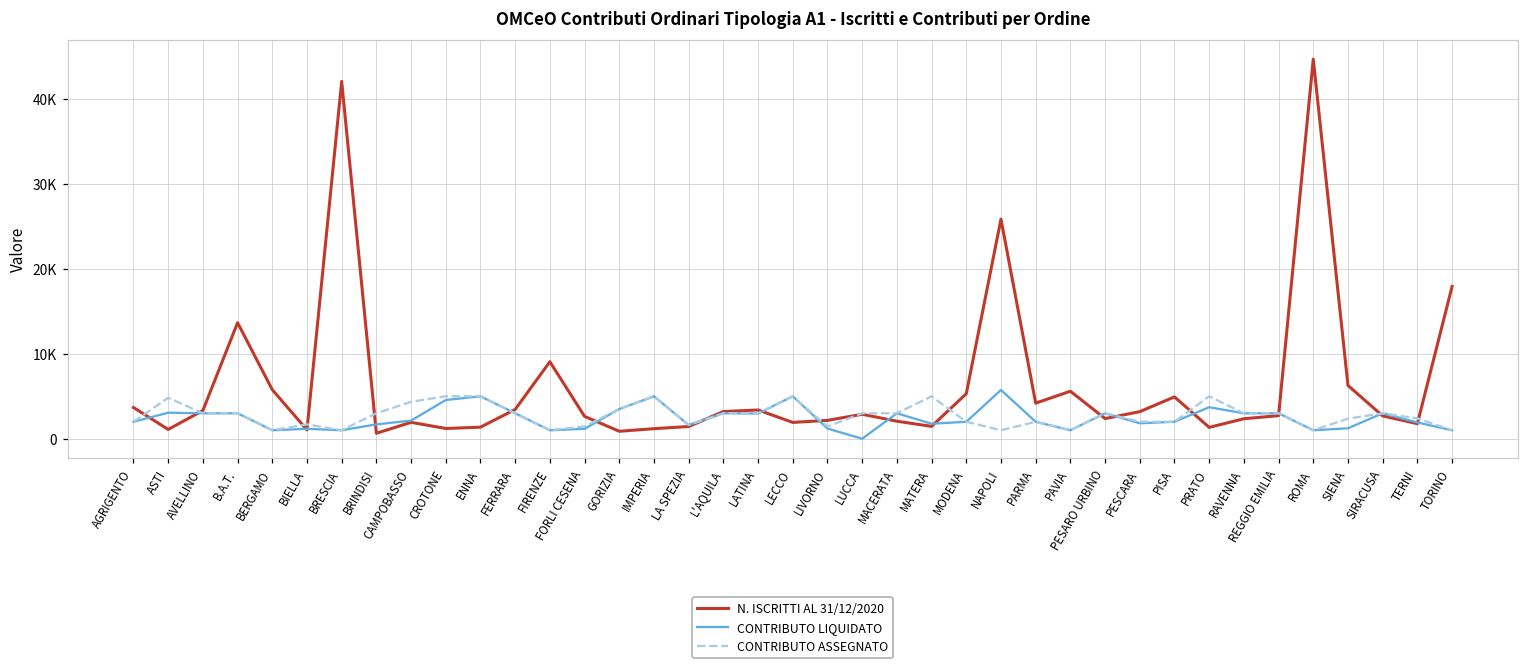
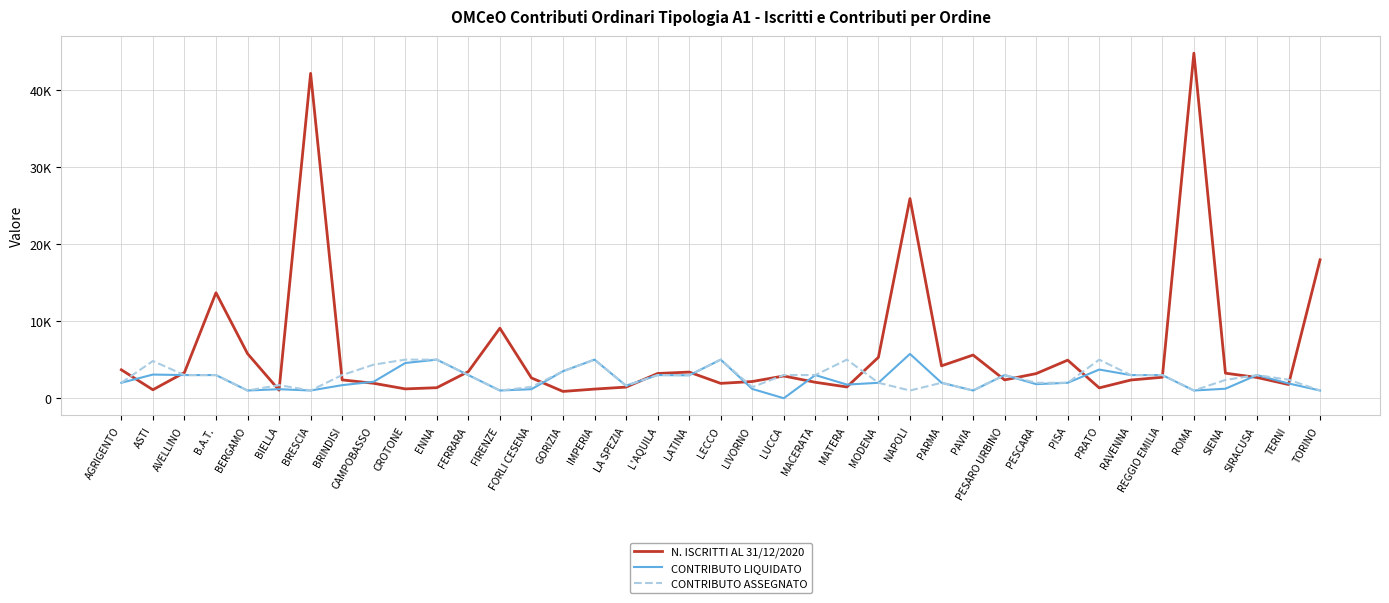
  {
    "N. ISCRITTI AL 31/12/2020": {
      "AGRIGENTO": 4000,
      "ASTI": 1000,
      "AVELLINO": 3000,
      "B.A.T.": 14000,
      "BERGAMO": 6000,
      "BRESCIA": 42000,
-     "BRINDISI": 1000,
+     "BRINDISI": 2000,
      "CROTONE": 1000,
      "ENNA": 1000,
      "FERRARA": 3000,
      "FIRENZE": 9000,
      "FORLI CESENA": 3000,
      "GORIZIA": 1000,
      "IMPERIA": 1000,
      "LATINA": 3000,
      "LECCO": 2000,
      "LIVORNO": 2000,
      "MACERATA": 2000,
      "MODENA": 5000,
      "NAPOLI": 26000,
      "PARMA": 4000,
      "PAVIA": 6000,
      "PESARO URBINO": 2000,
      "PESCARA": 3000,
      "PISA": 5000,
      "PRATO": 1000,
      "RAVENNA": 2000,
      "ROMA": 45000,
-     "SIENA": 6000,
+     "SIENA": 3000,
      "TORINO": 18000
    },
    "CONTRIBUTO LIQUIDATO": {
      "ASTI": 3000,
      "BRINDISI": 2000,
      "CROTONE": 5000,
      "LUCCA": 0,
      "NAPOLI": 6000,
      "PRATO": 4000,
      "SIENA": 1000
    },
    "CONTRIBUTO ASSEGNATO": {
      "ASTI": 5000,
      "BIELLA": 2000,
      "BRINDISI": 3000,
      "CAMPOBASSO": 4000,
      "CROTONE": 5000,
      "MATERA": 5000,
      "NAPOLI": 1000,
      "PRATO": 5000,
      "SIENA": 2000,
      "TERNI": 2000
    }
  }
